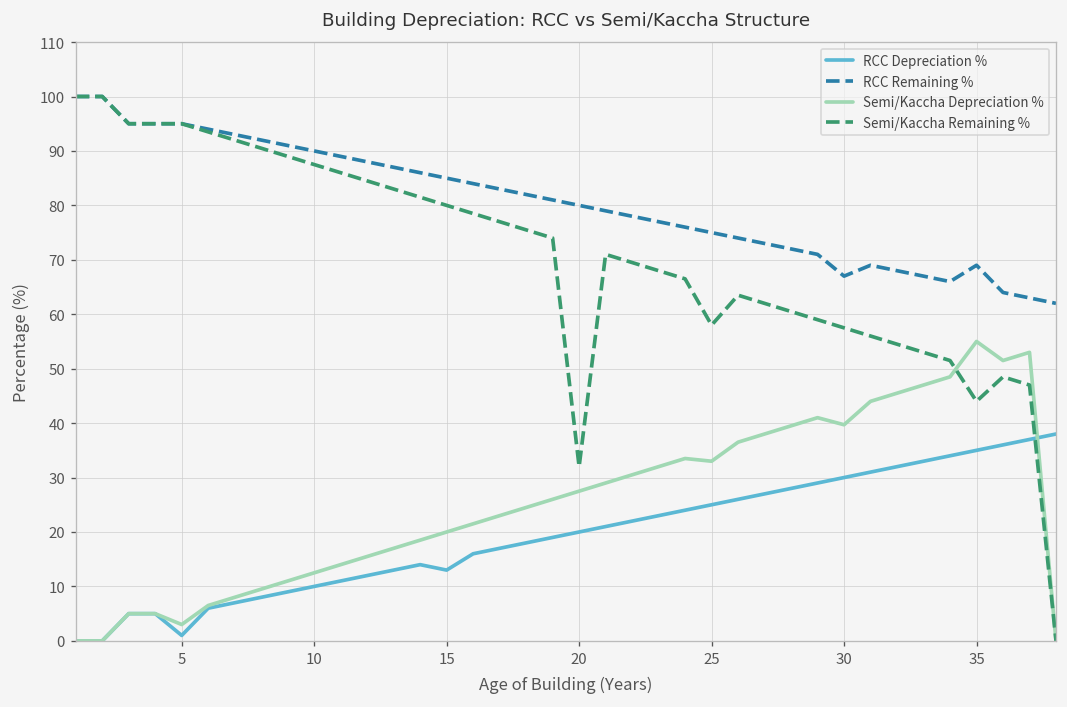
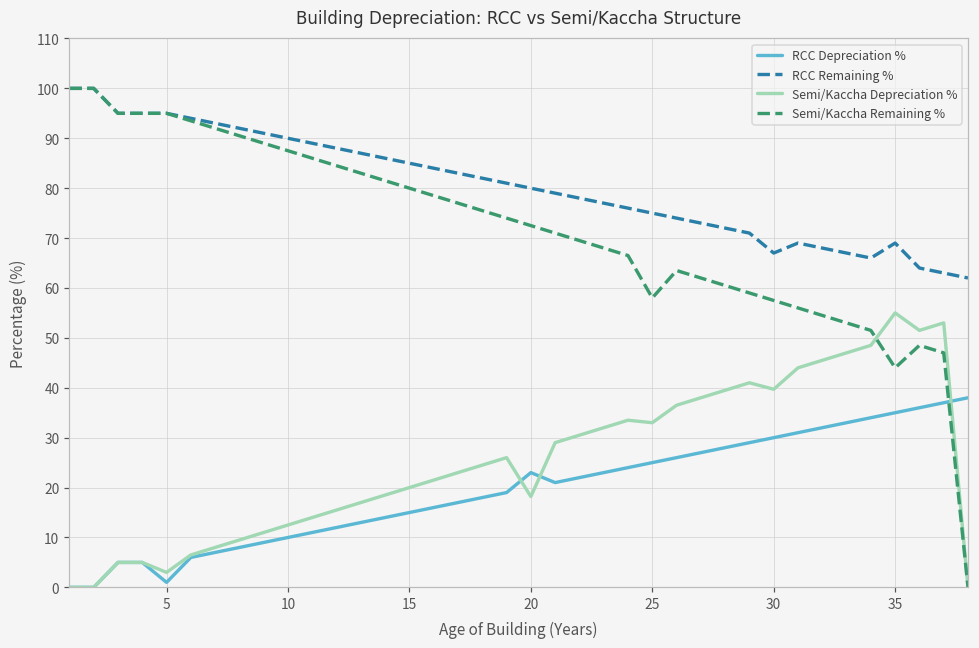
  {
    "RCC Depreciation %": {
      "5": 1,
      "10": 10,
-     "15": 13,
-     "20": 20,
+     "15": 15,
+     "20": 23,
      "25": 25,
      "30": 30,
      "35": 35
    },
    "RCC Remaining %": {
      "10": 90,
      "15": 85,
      "20": 80,
      "25": 75,
      "30": 67,
      "35": 69
    },
    "Semi/Kaccha Depreciation %": {
      "5": 3,
      "10": 13,
      "15": 20,
-     "20": 28,
+     "20": 18,
      "25": 33,
      "30": 40,
      "35": 55
    },
    "Semi/Kaccha Remaining %": {
      "10": 88,
      "15": 80,
-     "20": 32,
+     "20": 73,
      "25": 58,
      "30": 58,
      "35": 44
    }
  }
